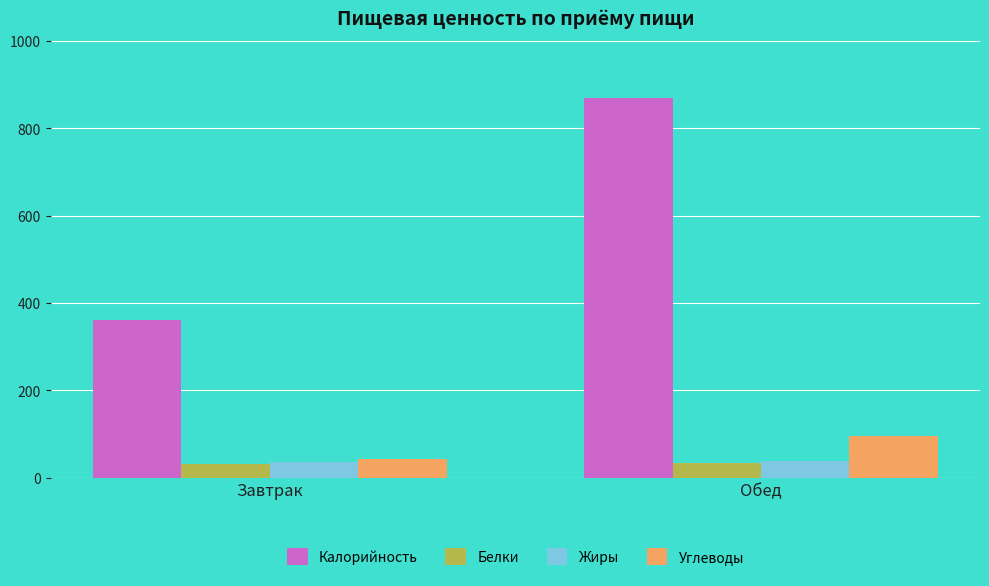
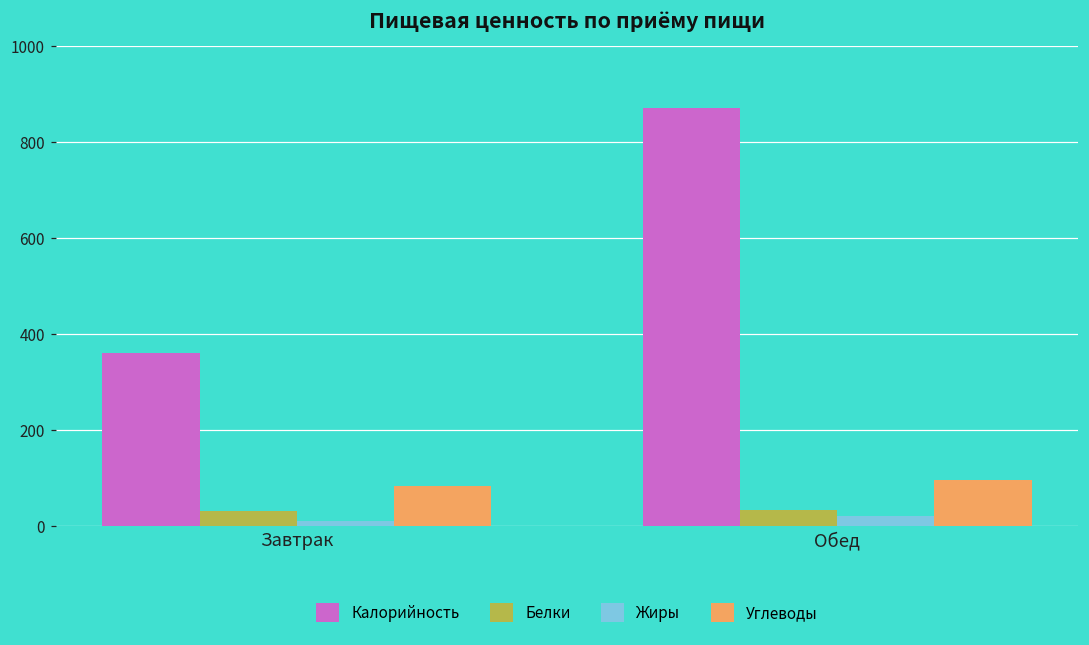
  {
    "Калорийность": {
      "Завтрак": 360,
      "Обед": 870
    },
    "Белки": {
      "Завтрак": 30,
      "Обед": 30
    },
    "Жиры": {
-     "Завтрак": 30,
-     "Обед": 40
+     "Завтрак": 10,
+     "Обед": 20
    },
    "Углеводы": {
-     "Завтрак": 40,
+     "Завтрак": 80,
      "Обед": 100
    }
  }
